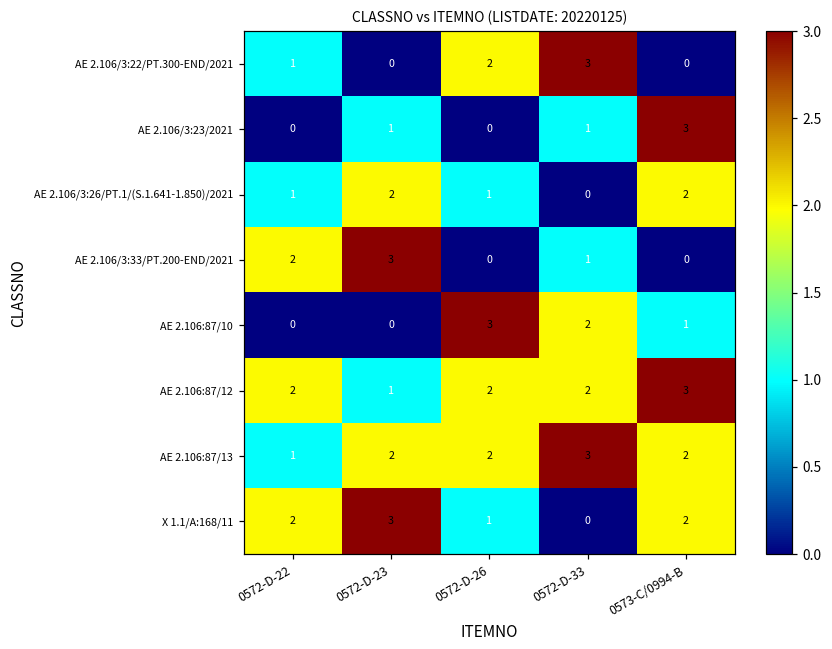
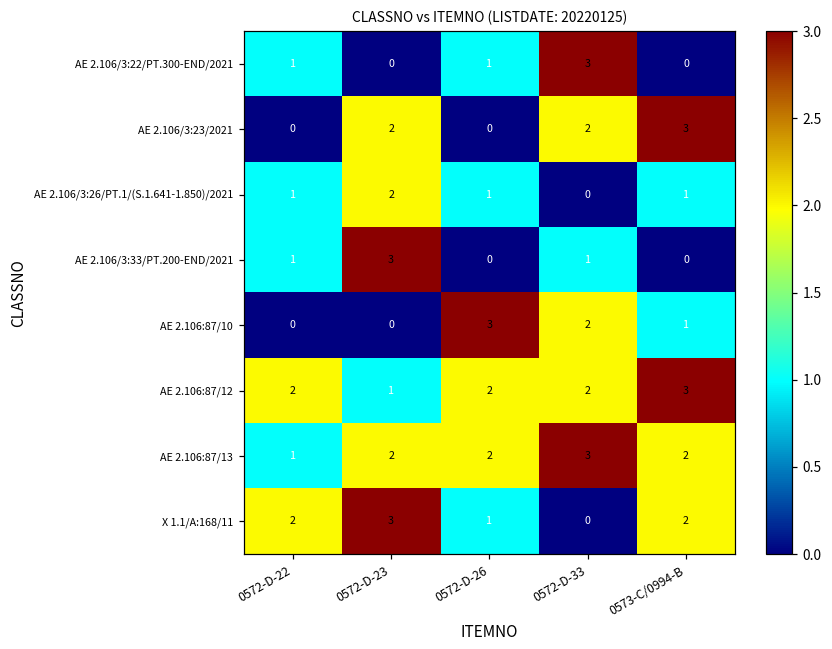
  {
    "AE 2.106/3:22/PT.300-END/2021": {
      "0572-D-22": 1,
      "0572-D-23": 0,
-     "0572-D-26": 2,
+     "0572-D-26": 1,
      "0572-D-33": 3,
      "0573-C/0994-B": 0
    },
    "AE 2.106/3:23/2021": {
      "0572-D-22": 0,
-     "0572-D-23": 1,
+     "0572-D-23": 2,
      "0572-D-26": 0,
-     "0572-D-33": 1,
+     "0572-D-33": 2,
      "0573-C/0994-B": 3
    },
    "AE 2.106/3:26/PT.1/(S.1.641-1.850)/2021": {
      "0572-D-22": 1,
      "0572-D-23": 2,
      "0572-D-26": 1,
      "0572-D-33": 0,
-     "0573-C/0994-B": 2
+     "0573-C/0994-B": 1
    },
    "AE 2.106/3:33/PT.200-END/2021": {
-     "0572-D-22": 2,
+     "0572-D-22": 1,
      "0572-D-23": 3,
      "0572-D-26": 0,
      "0572-D-33": 1,
      "0573-C/0994-B": 0
    },
    "AE 2.106:87/10": {
      "0572-D-22": 0,
      "0572-D-23": 0,
      "0572-D-26": 3,
      "0572-D-33": 2,
      "0573-C/0994-B": 1
    },
    "AE 2.106:87/12": {
      "0572-D-22": 2,
      "0572-D-23": 1,
      "0572-D-26": 2,
      "0572-D-33": 2,
      "0573-C/0994-B": 3
    },
    "AE 2.106:87/13": {
      "0572-D-22": 1,
      "0572-D-23": 2,
      "0572-D-26": 2,
      "0572-D-33": 3,
      "0573-C/0994-B": 2
    },
    "X 1.1/A:168/11": {
      "0572-D-22": 2,
      "0572-D-23": 3,
      "0572-D-26": 1,
      "0572-D-33": 0,
      "0573-C/0994-B": 2
    }
  }
